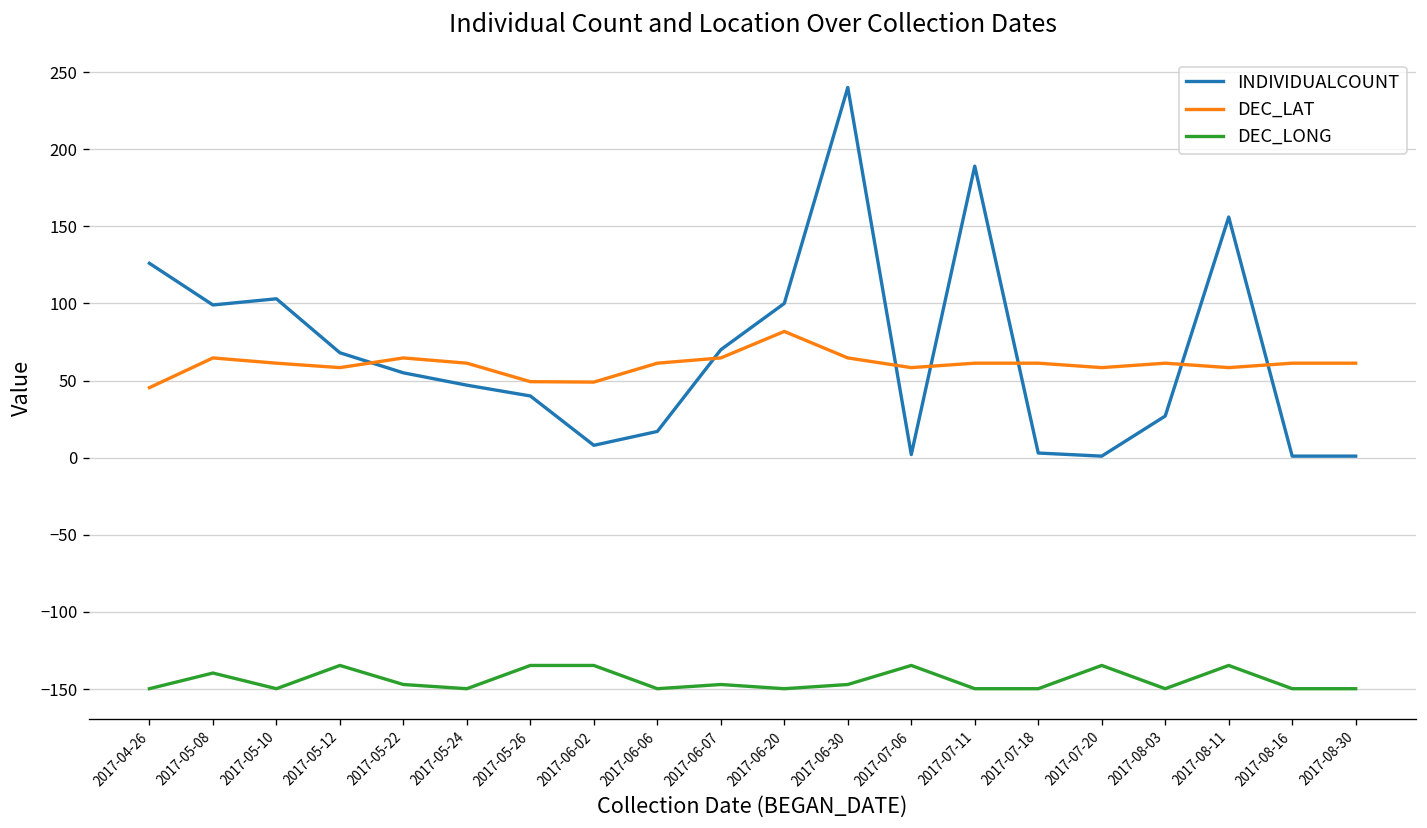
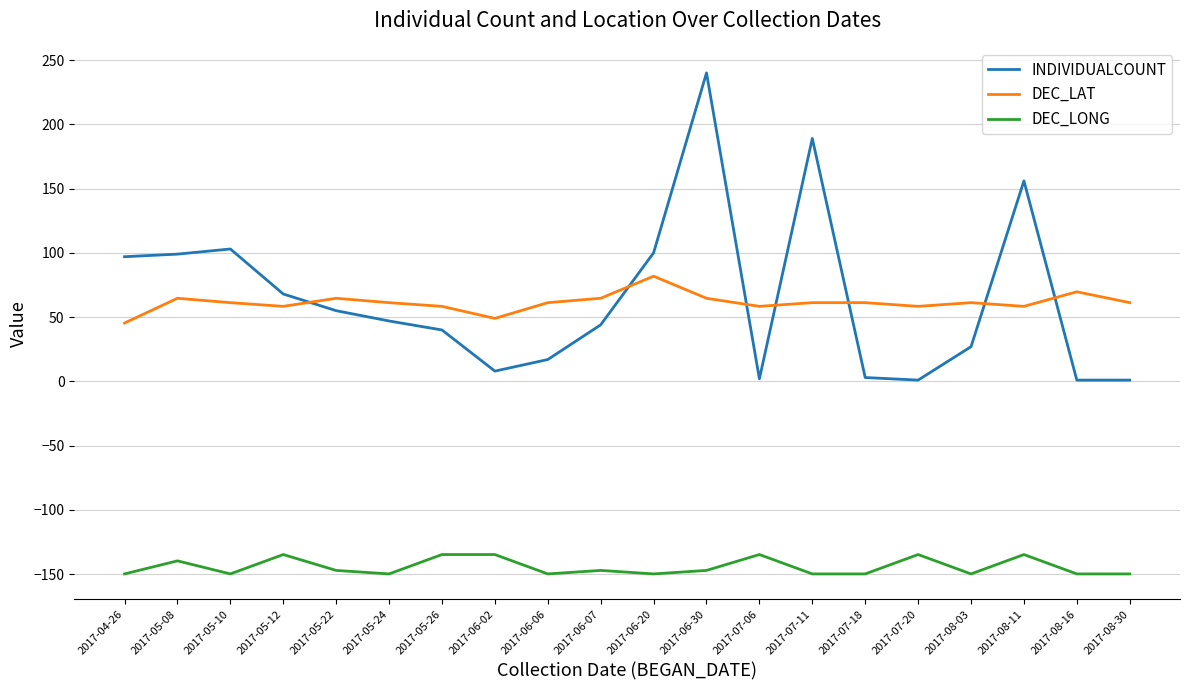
  {
    "INDIVIDUALCOUNT": {
-     "2017-04-26": 126,
+     "2017-04-26": 97,
      "2017-05-08": 99,
      "2017-05-10": 103,
      "2017-05-12": 68,
      "2017-05-22": 55,
      "2017-05-24": 47,
      "2017-05-26": 40,
      "2017-06-02": 8,
      "2017-06-06": 17,
-     "2017-06-07": 70,
+     "2017-06-07": 44,
      "2017-06-20": 100,
      "2017-06-30": 240,
      "2017-07-06": 2,
      "2017-07-11": 189,
      "2017-07-18": 3,
      "2017-07-20": 1,
      "2017-08-03": 27,
      "2017-08-11": 156,
      "2017-08-16": 1,
      "2017-08-30": 1
    },
    "DEC_LAT": {
      "2017-04-26": 45,
      "2017-05-08": 65,
      "2017-05-10": 61,
      "2017-05-12": 58,
      "2017-05-22": 65,
      "2017-05-24": 61,
-     "2017-05-26": 49,
+     "2017-05-26": 58,
      "2017-06-02": 49,
      "2017-06-06": 61,
      "2017-06-07": 65,
      "2017-06-20": 82,
      "2017-06-30": 65,
      "2017-07-06": 58,
      "2017-07-11": 61,
      "2017-07-18": 61,
      "2017-07-20": 58,
      "2017-08-03": 61,
      "2017-08-11": 58,
-     "2017-08-16": 61,
+     "2017-08-16": 70,
      "2017-08-30": 61
    },
    "DEC_LONG": {
      "2017-04-26": -150,
      "2017-05-08": -140,
      "2017-05-10": -150,
      "2017-05-12": -135,
      "2017-05-22": -147,
      "2017-05-24": -150,
      "2017-05-26": -135,
      "2017-06-02": -135,
      "2017-06-06": -150,
      "2017-06-07": -147,
      "2017-06-20": -150,
      "2017-06-30": -147,
      "2017-07-06": -135,
      "2017-07-11": -150,
      "2017-07-18": -150,
      "2017-07-20": -135,
      "2017-08-03": -150,
      "2017-08-11": -135,
      "2017-08-16": -150,
      "2017-08-30": -150
    }
  }
